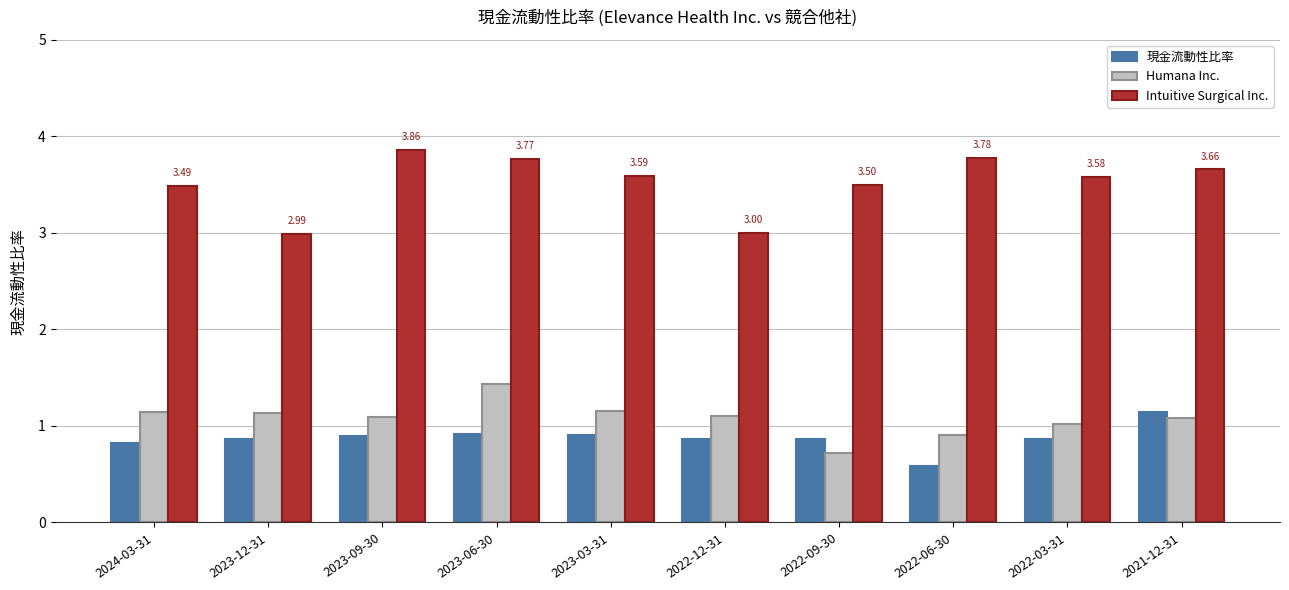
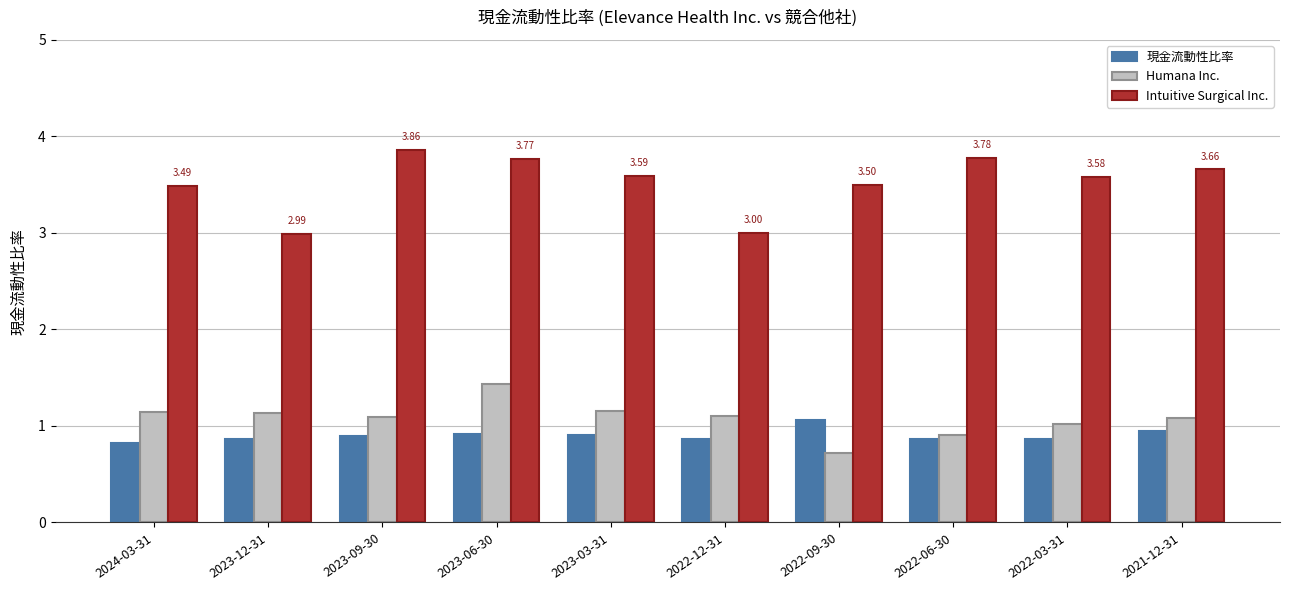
  {
    "現金流動性比率": {
      "2024-03-31": 0.8,
      "2023-12-31": 0.9,
      "2023-09-30": 0.9,
      "2023-06-30": 0.9,
      "2023-03-31": 0.9,
      "2022-12-31": 0.9,
-     "2022-09-30": 0.9,
-     "2022-06-30": 0.6,
+     "2022-09-30": 1.1,
+     "2022-06-30": 0.9,
      "2022-03-31": 0.9,
-     "2021-12-31": 1.1
+     "2021-12-31": 1.0
    },
    "Humana Inc.": {
      "2024-03-31": 1.2,
      "2023-12-31": 1.1,
      "2023-09-30": 1.1,
      "2023-06-30": 1.4,
      "2023-03-31": 1.2,
      "2022-12-31": 1.1,
      "2022-09-30": 0.7,
      "2022-06-30": 0.9,
      "2022-03-31": 1.0,
      "2021-12-31": 1.1
    },
    "Intuitive Surgical Inc.": {
      "2024-03-31": 3.49,
      "2023-12-31": 2.99,
      "2023-09-30": 3.86,
      "2023-06-30": 3.77,
      "2023-03-31": 3.59,
      "2022-12-31": 3.00,
      "2022-09-30": 3.50,
      "2022-06-30": 3.78,
      "2022-03-31": 3.58,
      "2021-12-31": 3.66
    }
  }
